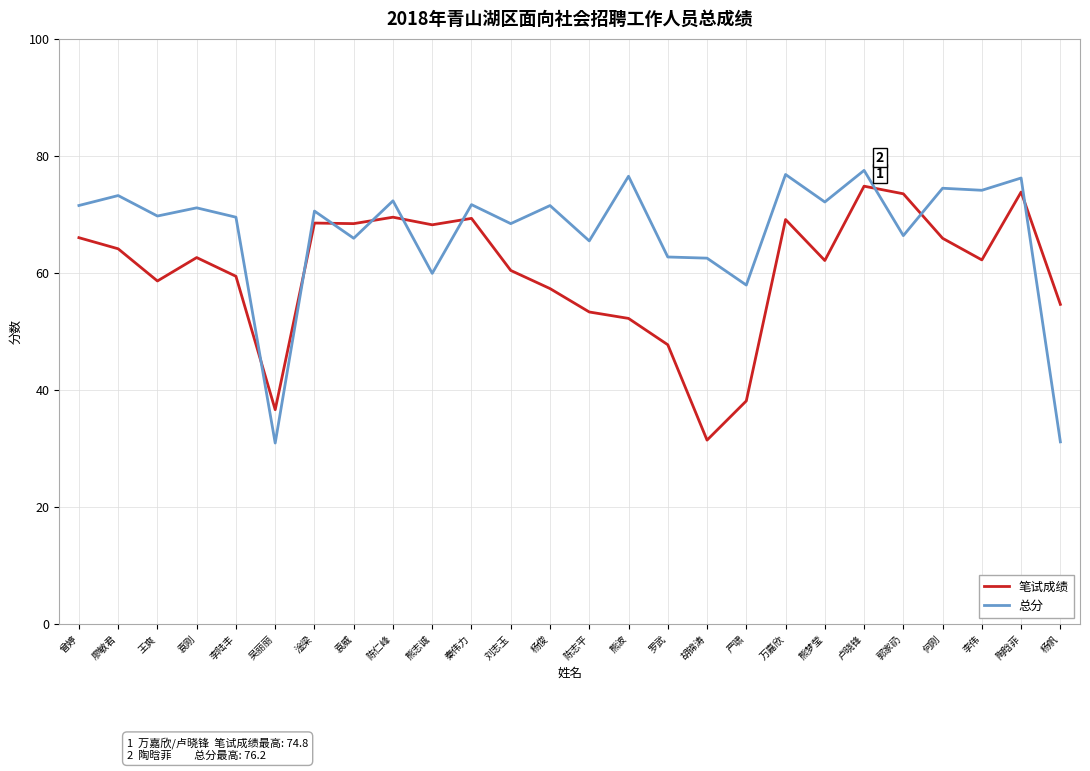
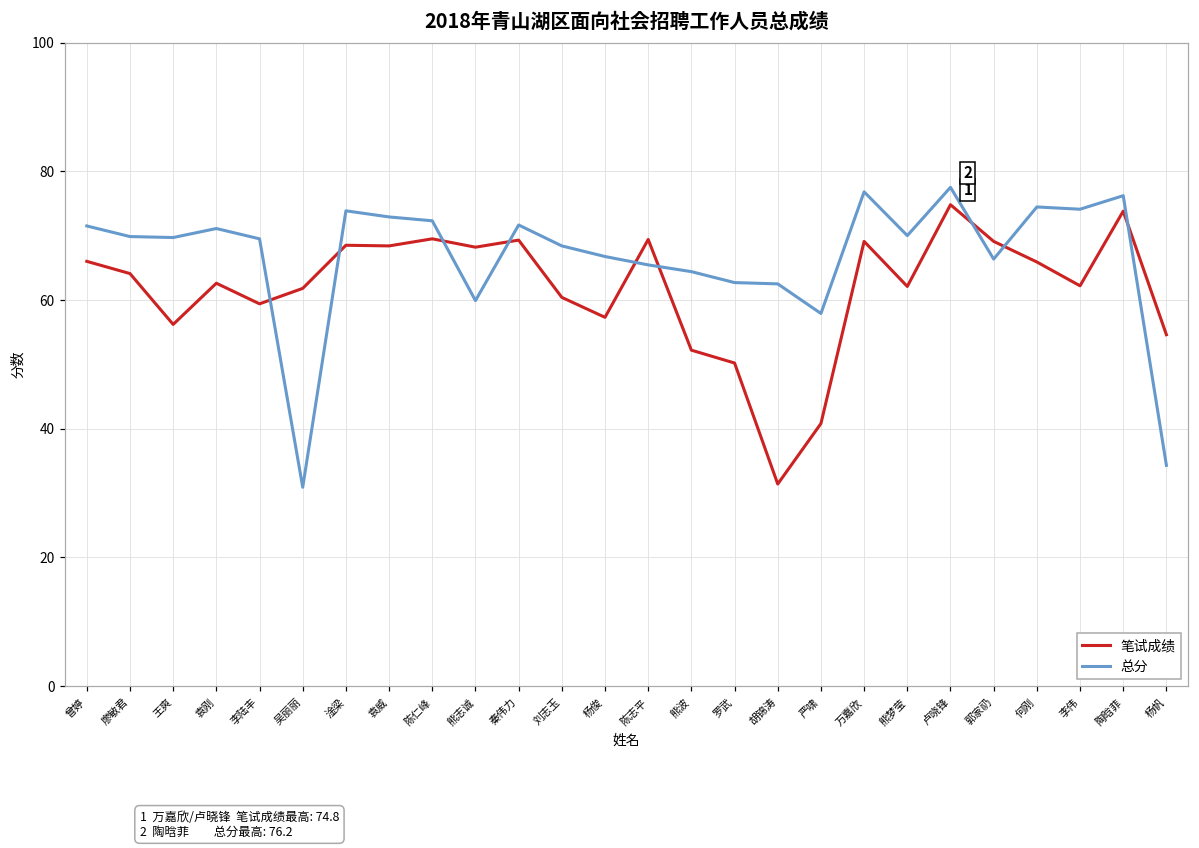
  {
    "笔试成绩": {
      "曾婷": 66,
      "廖敏君": 64,
-     "王爽": 59,
+     "王爽": 56,
      "袁刚": 63,
      "李陆丰": 59,
-     "吴丽丽": 37,
+     "吴丽丽": 62,
      "淦梁": 69,
      "袁威": 68,
      "陈仁峰": 70,
      "熊志诚": 68,
      "秦伟力": 69,
      "刘志玉": 60,
      "杨俊": 57,
-     "陈志平": 53,
+     "陈志平": 69,
      "熊波": 52,
-     "罗武": 48,
+     "罗武": 50,
      "胡锦涛": 31,
-     "严啸": 38,
+     "严啸": 41,
      "万嘉欣": 69,
      "熊梦莹": 62,
      "卢晓锋": 75,
-     "郭家礽": 74,
+     "郭家礽": 69,
      "何刚": 66,
      "李伟": 62,
      "陶晗菲": 74,
      "杨帆": 55
    },
    "总分": {
      "曾婷": 72,
-     "廖敏君": 73,
+     "廖敏君": 70,
      "王爽": 70,
      "袁刚": 71,
      "李陆丰": 70,
      "吴丽丽": 31,
-     "淦梁": 71,
-     "袁威": 66,
+     "淦梁": 74,
+     "袁威": 73,
      "陈仁峰": 72,
      "熊志诚": 60,
      "秦伟力": 72,
      "刘志玉": 68,
-     "杨俊": 71,
+     "杨俊": 67,
      "陈志平": 65,
-     "熊波": 77,
+     "熊波": 64,
      "罗武": 63,
      "胡锦涛": 63,
      "严啸": 58,
      "万嘉欣": 77,
-     "熊梦莹": 72,
+     "熊梦莹": 70,
      "郭家礽": 66,
      "何刚": 74,
      "李伟": 74,
      "陶晗菲": 76,
-     "杨帆": 31
+     "杨帆": 34
    }
  }
